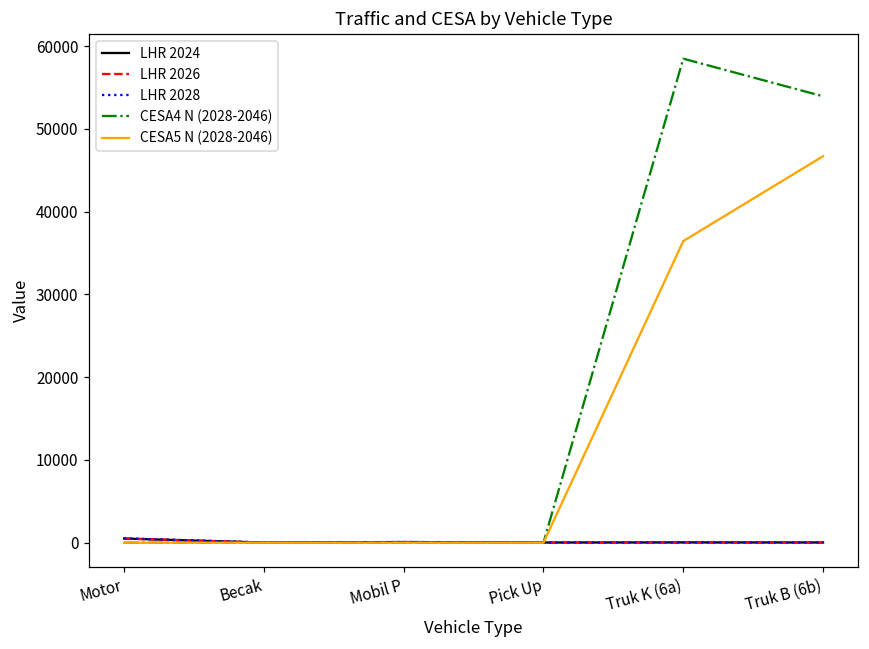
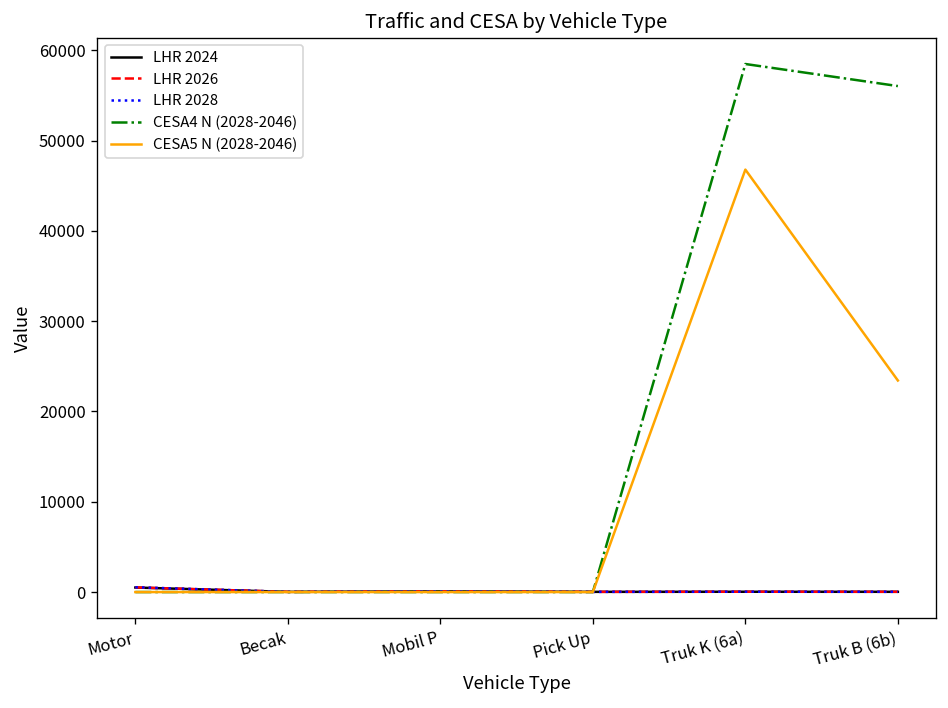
  {
    "CESA4 N (2028-2046)": {
      "Truk K (6a)": 58000,
-     "Truk B (6b)": 54000
+     "Truk B (6b)": 56000
    },
    "CESA5 N (2028-2046)": {
-     "Truk K (6a)": 36000,
-     "Truk B (6b)": 47000
+     "Truk K (6a)": 47000,
+     "Truk B (6b)": 23000
    }
  }
